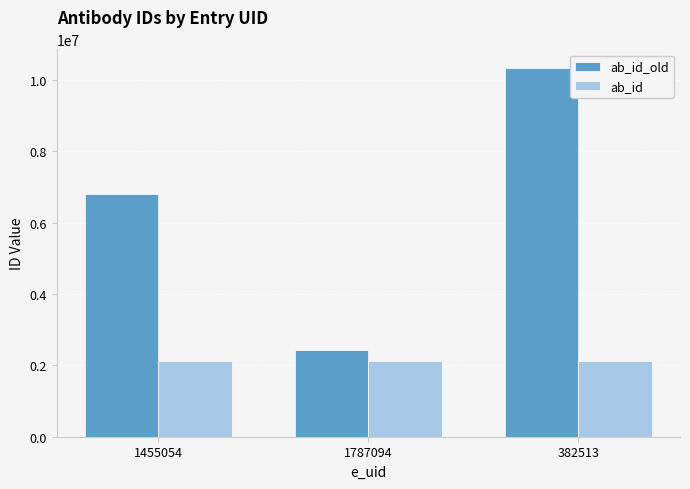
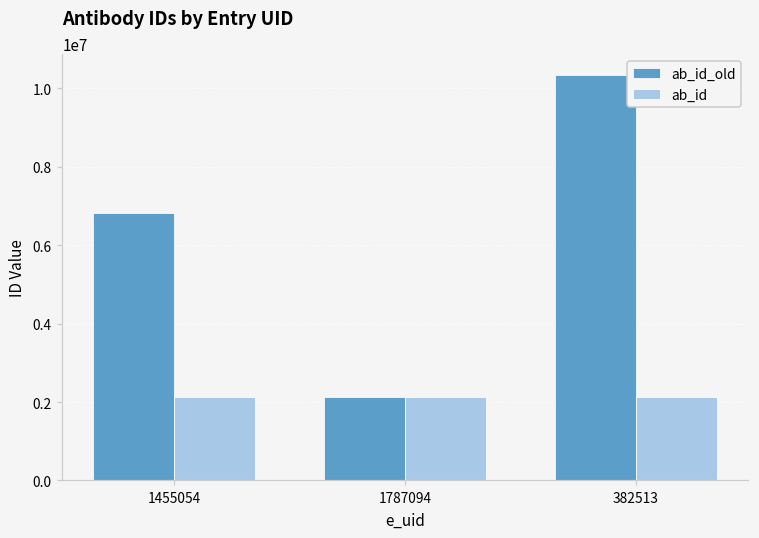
  {
    "ab_id_old": {
      "1455054": 6800000,
-     "1787094": 2400000,
+     "1787094": 2100000,
      "382513": 10300000
    },
    "ab_id": {
      "1455054": 2100000,
      "1787094": 2100000,
      "382513": 2100000
    }
  }
